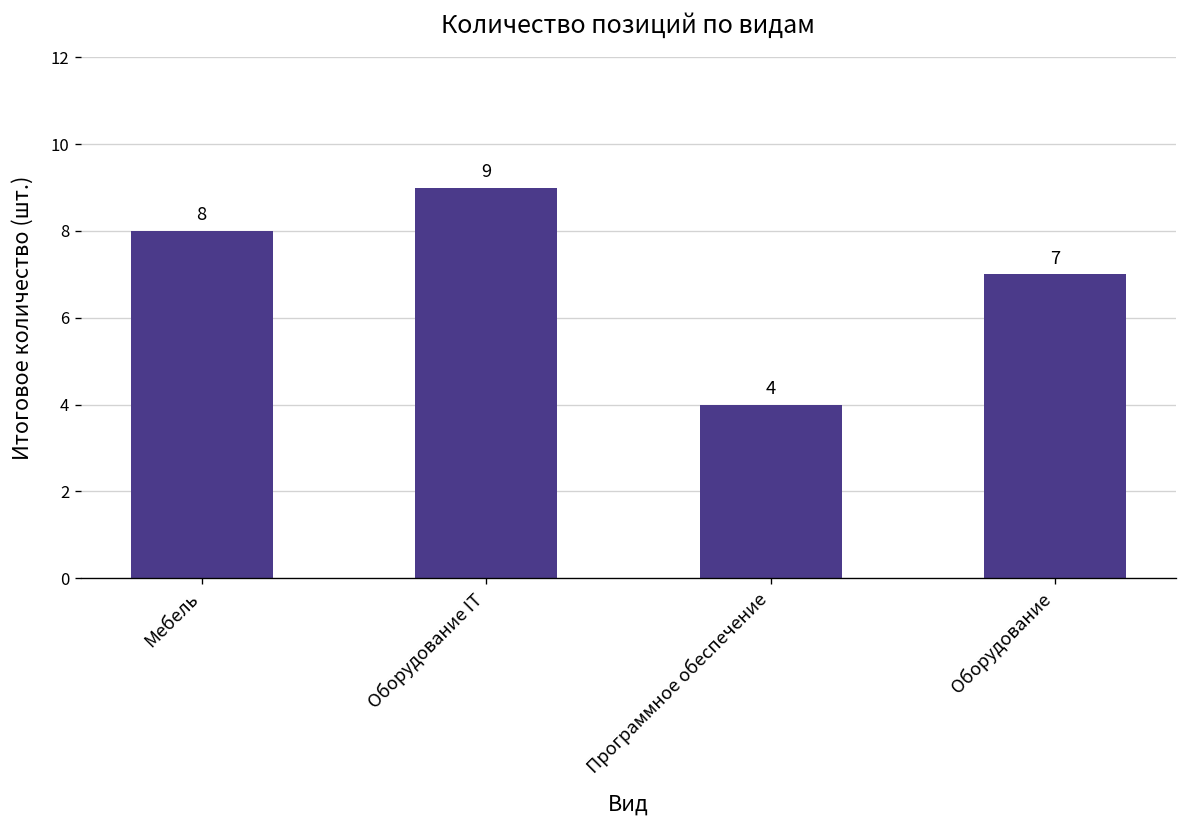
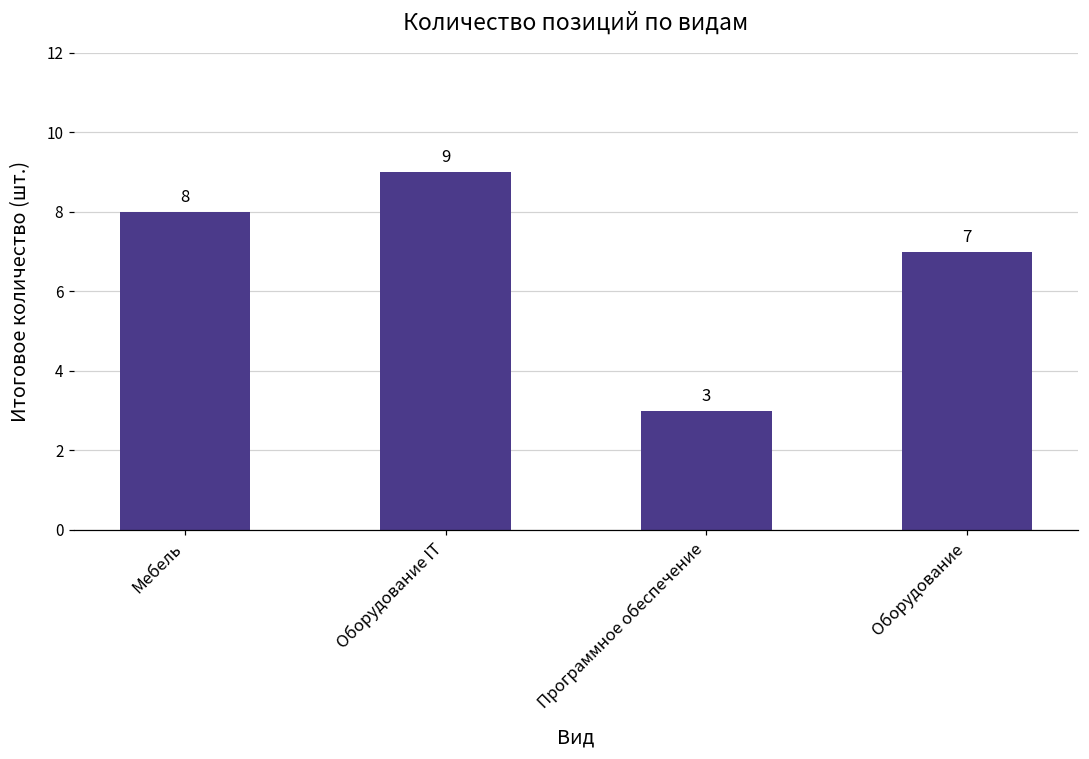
  {
    "Мебель": 8,
    "Оборудование IT": 9,
-   "Программное обеспечение": 4,
+   "Программное обеспечение": 3,
    "Оборудование": 7
  }
